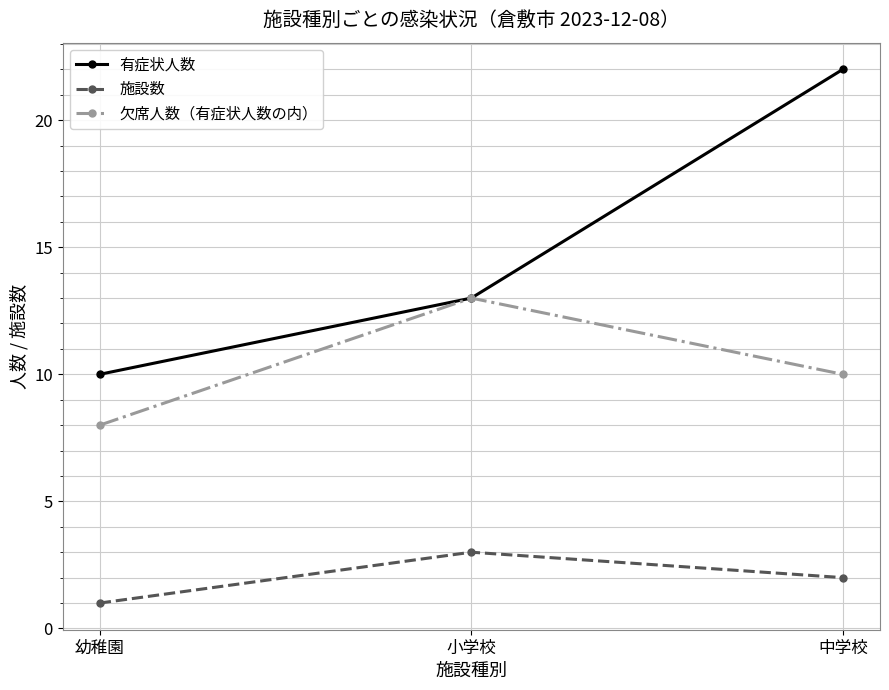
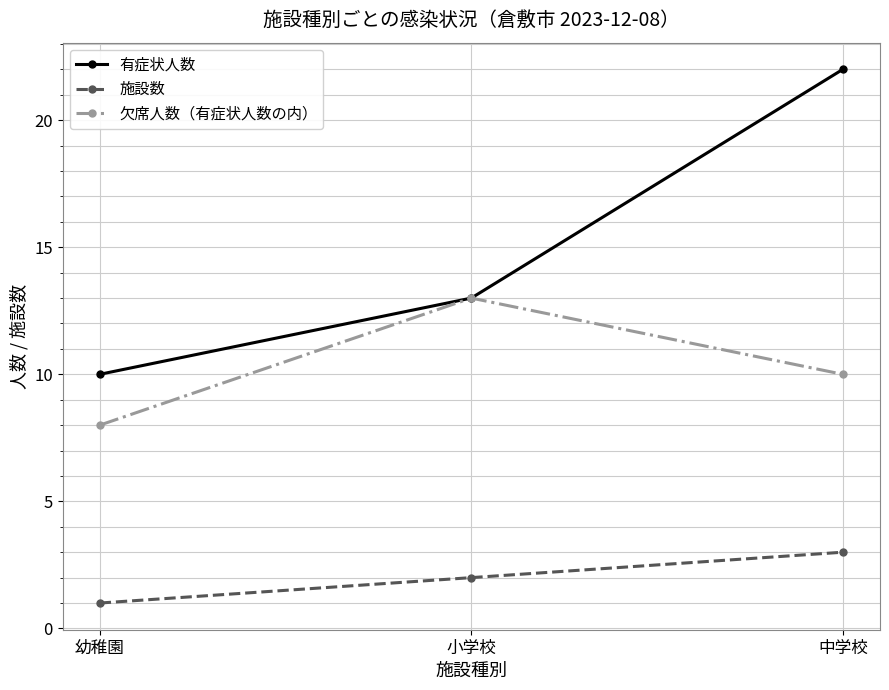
  {
    "有症状人数": {
      "幼稚園": 10,
      "中学校": 22
    },
    "施設数": {
      "幼稚園": 1,
-     "小学校": 3,
-     "中学校": 2
+     "小学校": 2,
+     "中学校": 3
    },
    "欠席人数（有症状人数の内）": {
      "幼稚園": 8,
      "中学校": 10
    }
  }
